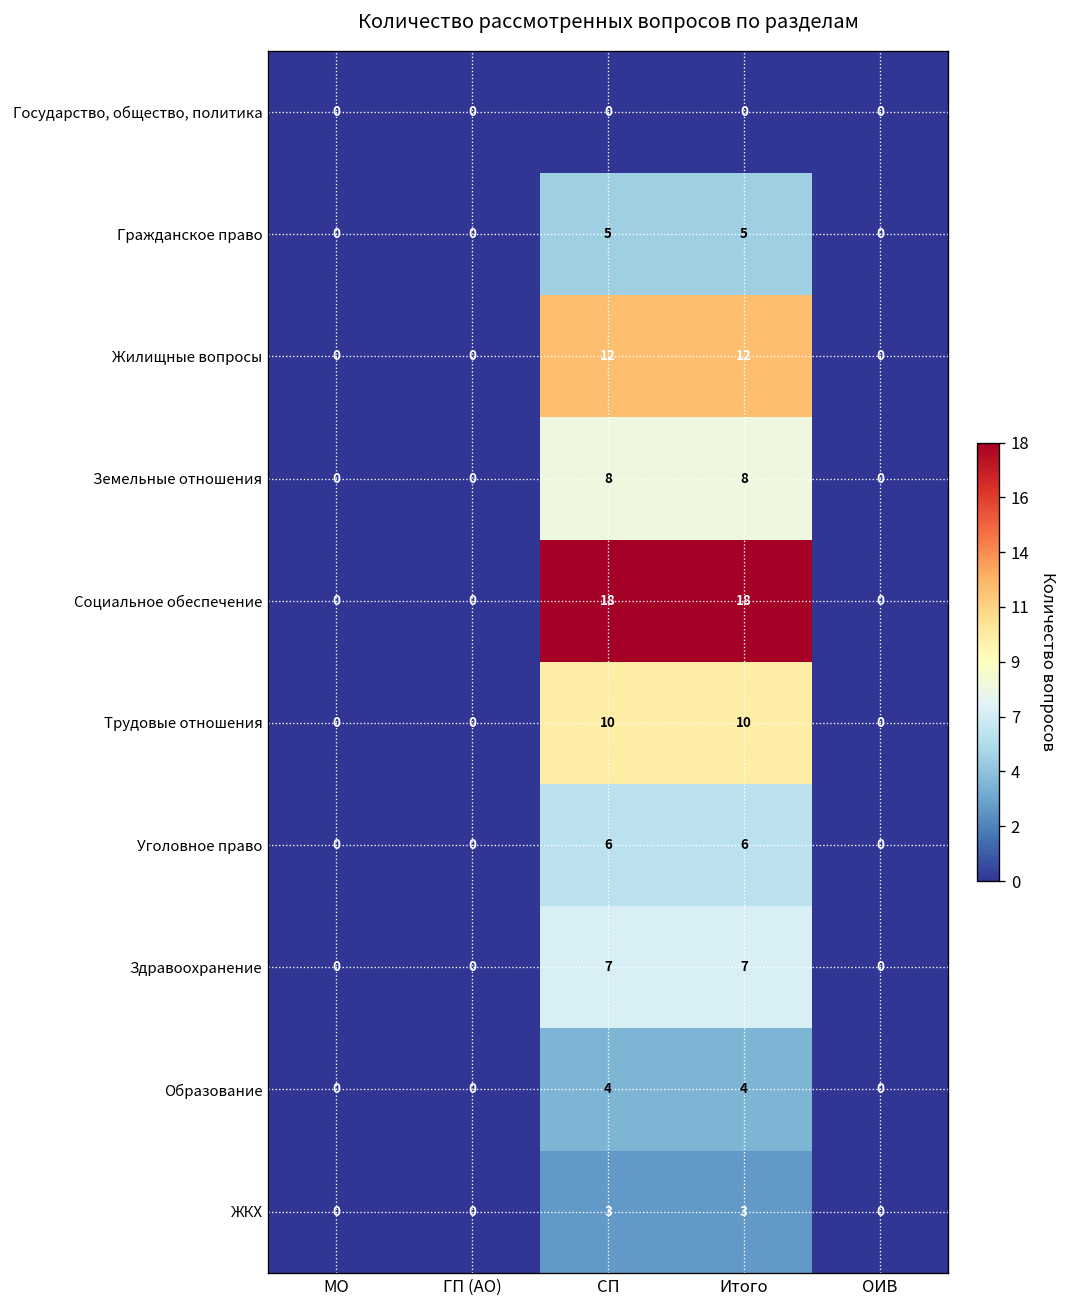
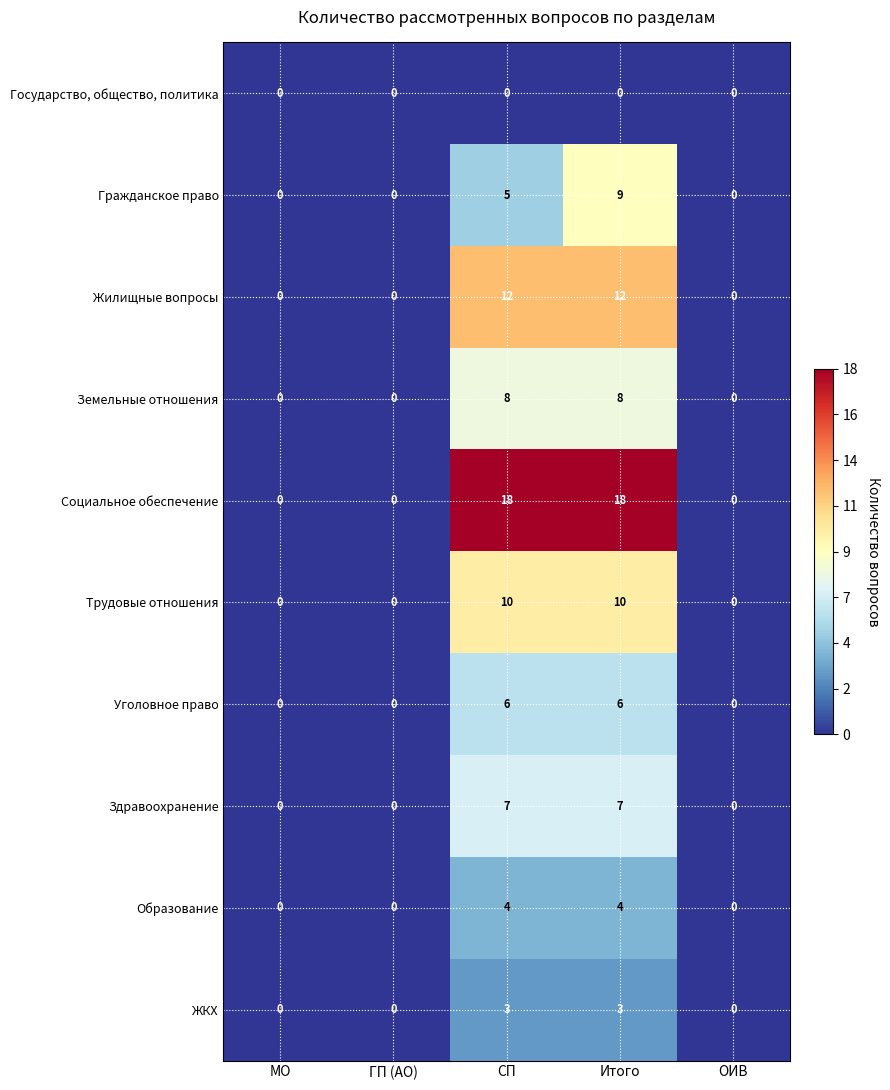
  {
    "Государство, общество, политика": {
      "МО": 0,
      "ГП (АО)": 0,
      "СП": 0,
      "Итого": 0,
      "ОИВ": 0
    },
    "Гражданское право": {
      "МО": 0,
      "ГП (АО)": 0,
      "СП": 5,
-     "Итого": 5,
+     "Итого": 9,
      "ОИВ": 0
    },
    "Жилищные вопросы": {
      "МО": 0,
      "ГП (АО)": 0,
      "СП": 12,
      "Итого": 12,
      "ОИВ": 0
    },
    "Земельные отношения": {
      "МО": 0,
      "ГП (АО)": 0,
      "СП": 8,
      "Итого": 8,
      "ОИВ": 0
    },
    "Социальное обеспечение": {
      "МО": 0,
      "ГП (АО)": 0,
      "СП": 18,
      "Итого": 18,
      "ОИВ": 0
    },
    "Трудовые отношения": {
      "МО": 0,
      "ГП (АО)": 0,
      "СП": 10,
      "Итого": 10,
      "ОИВ": 0
    },
    "Уголовное право": {
      "МО": 0,
      "ГП (АО)": 0,
      "СП": 6,
      "Итого": 6,
      "ОИВ": 0
    },
    "Здравоохранение": {
      "МО": 0,
      "ГП (АО)": 0,
      "СП": 7,
      "Итого": 7,
      "ОИВ": 0
    },
    "Образование": {
      "МО": 0,
      "ГП (АО)": 0,
      "СП": 4,
      "Итого": 4,
      "ОИВ": 0
    },
    "ЖКХ": {
      "МО": 0,
      "ГП (АО)": 0,
      "СП": 3,
      "Итого": 3,
      "ОИВ": 0
    }
  }
